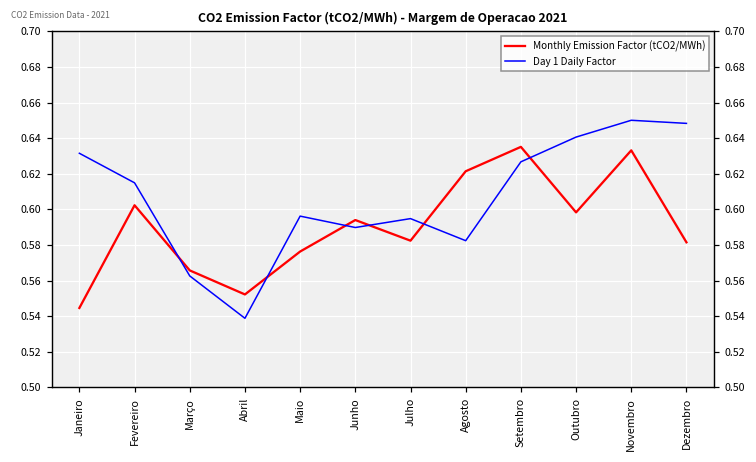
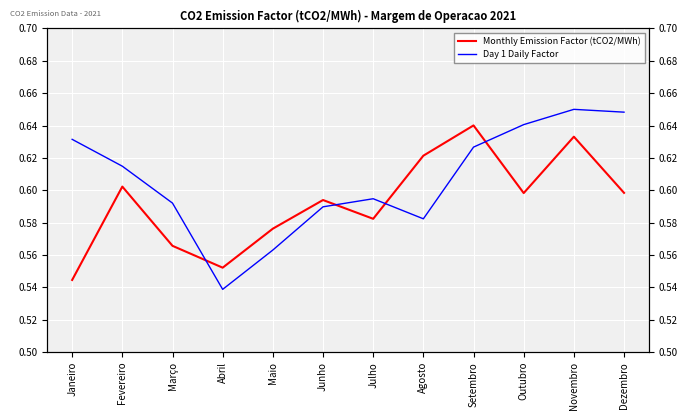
  {
    "Monthly Emission Factor (tCO2/MWh)": {
      "Janeiro": 0.545,
      "Fevereiro": 0.602,
      "Março": 0.566,
      "Abril": 0.552,
      "Maio": 0.576,
      "Junho": 0.594,
      "Julho": 0.582,
      "Agosto": 0.621,
-     "Setembro": 0.635,
+     "Setembro": 0.640,
      "Outubro": 0.598,
      "Novembro": 0.633,
-     "Dezembro": 0.581
+     "Dezembro": 0.598
    },
    "Day 1 Daily Factor": {
      "Janeiro": 0.632,
      "Fevereiro": 0.615,
-     "Março": 0.563,
+     "Março": 0.592,
      "Abril": 0.539,
-     "Maio": 0.596,
+     "Maio": 0.563,
      "Junho": 0.590,
      "Julho": 0.595,
      "Agosto": 0.582,
      "Setembro": 0.627,
      "Outubro": 0.641,
      "Novembro": 0.650,
      "Dezembro": 0.648
    }
  }
